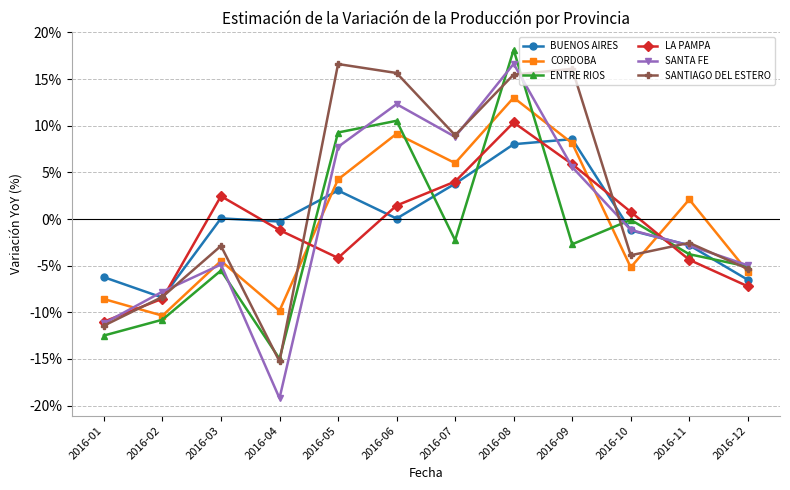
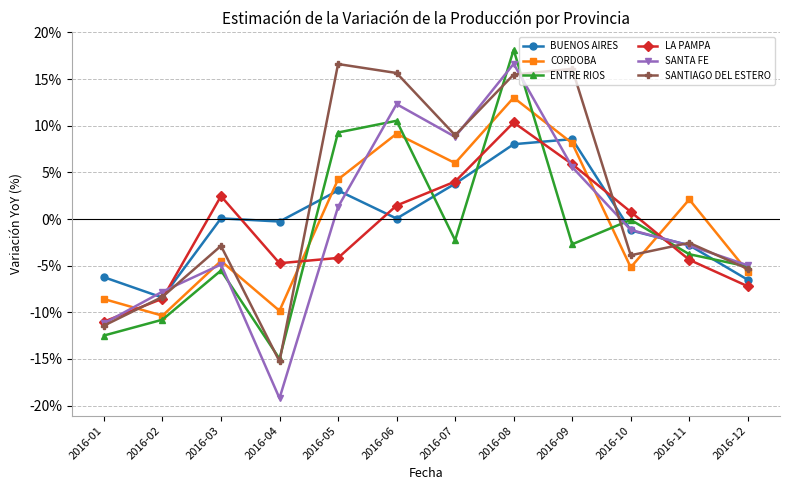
  {
    "BUENOS AIRES": {
      "2016-01": "-6%",
      "2016-03": "0%",
      "2016-04": "0%",
      "2016-05": "3%",
      "2016-06": "0%",
      "2016-08": "8%",
      "2016-09": "9%",
      "2016-12": "-7%"
    },
    "CORDOBA": {
      "2016-01": "-9%",
      "2016-02": "-10%",
      "2016-03": "-4%",
      "2016-04": "-10%",
      "2016-05": "4%",
      "2016-06": "9%",
      "2016-07": "6%",
      "2016-08": "13%",
      "2016-09": "8%",
      "2016-10": "-5%",
      "2016-11": "2%",
      "2016-12": "-6%"
    },
    "ENTRE RIOS": {
      "2016-01": "-12%",
      "2016-02": "-11%",
      "2016-03": "-6%",
      "2016-04": "-15%",
      "2016-05": "9%",
      "2016-06": "11%",
      "2016-07": "-2%",
      "2016-08": "18%",
      "2016-09": "-3%",
      "2016-10": "0%",
      "2016-11": "-4%"
    },
    "LA PAMPA": {
      "2016-03": "2%",
-     "2016-04": "-1%",
+     "2016-04": "-5%",
      "2016-05": "-4%",
      "2016-06": "1%",
      "2016-08": "10%",
      "2016-09": "6%",
      "2016-10": "1%",
      "2016-11": "-4%",
      "2016-12": "-7%"
    },
    "SANTA FE": {
      "2016-02": "-8%",
      "2016-03": "-5%",
      "2016-04": "-19%",
-     "2016-05": "8%",
+     "2016-05": "1%",
      "2016-06": "12%",
      "2016-08": "17%",
      "2016-09": "6%"
    },
    "SANTIAGO DEL ESTERO": {
      "2016-03": "-3%",
      "2016-04": "-15%",
      "2016-05": "17%",
      "2016-06": "16%",
      "2016-08": "15%",
      "2016-10": "-4%"
    }
  }
